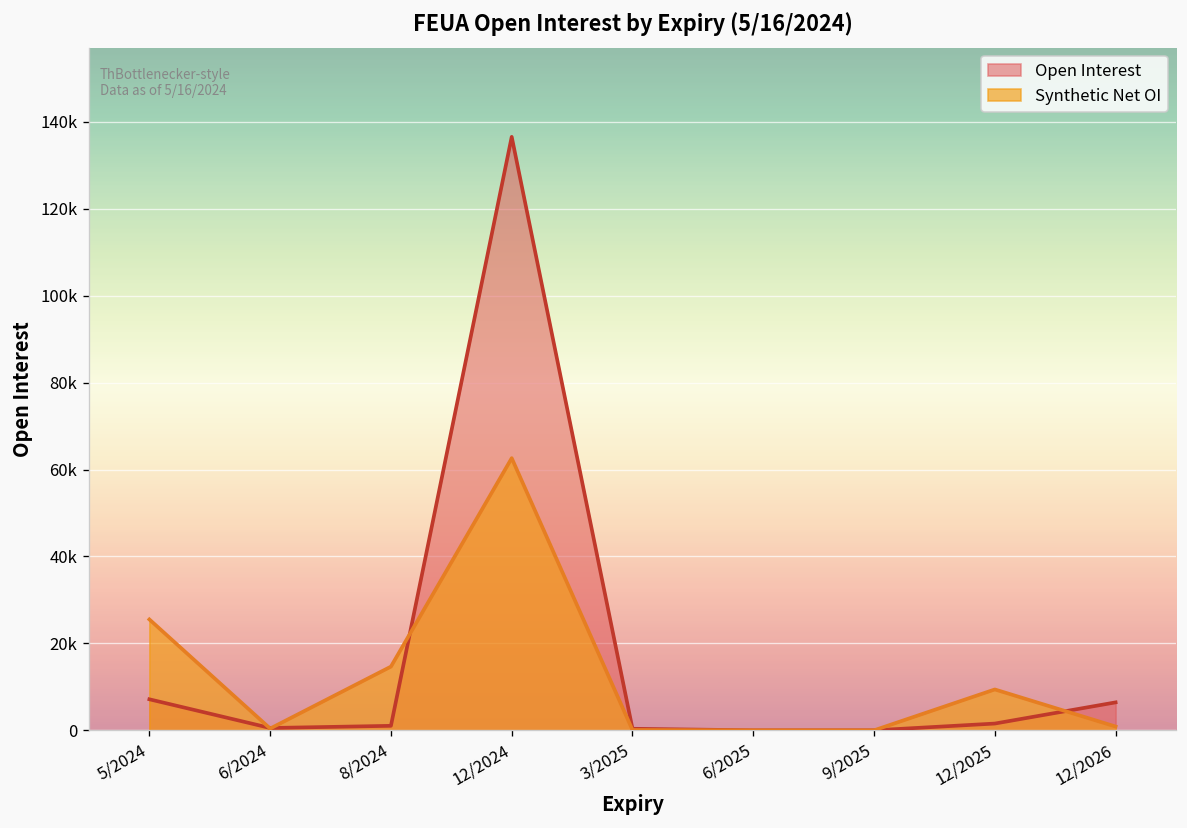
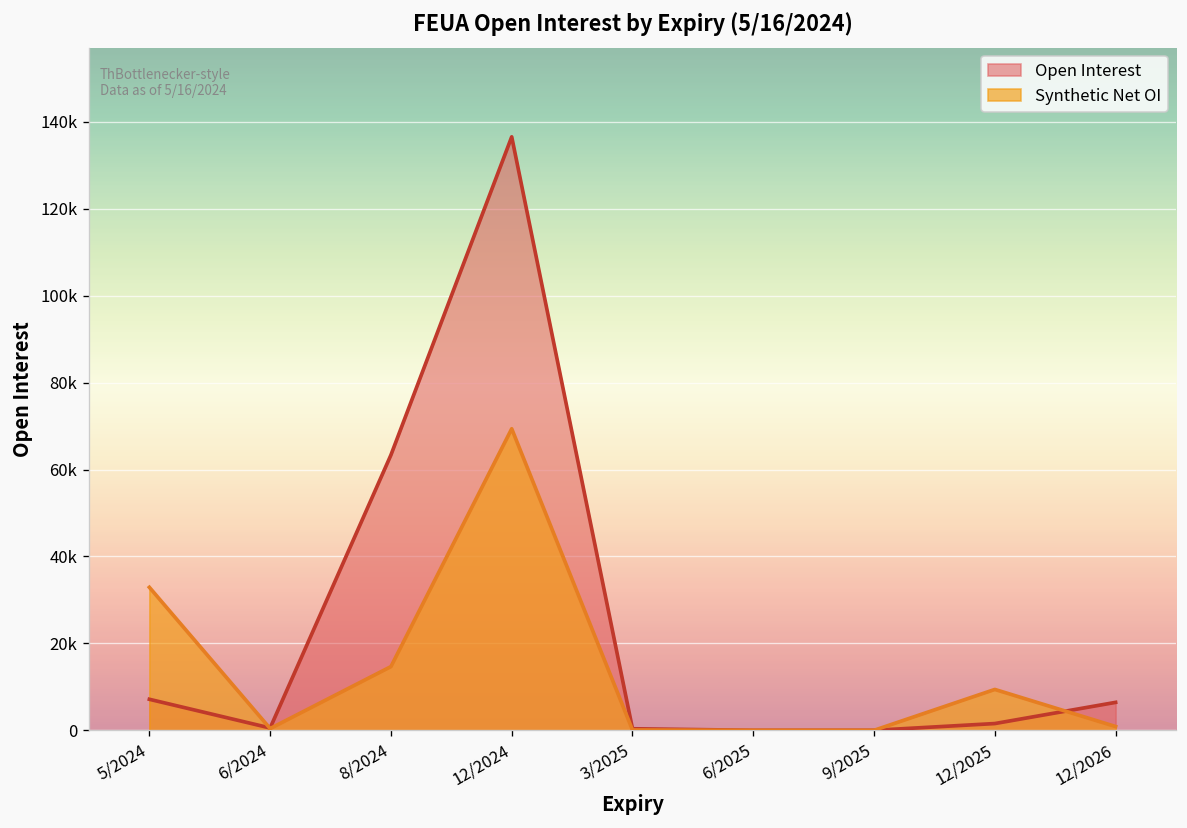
  {
    "Open Interest": {
      "5/2024": 7000,
-     "8/2024": 1000,
+     "8/2024": 63000,
      "12/2024": 137000,
      "12/2025": 2000,
      "12/2026": 6000
    },
    "Synthetic Net OI": {
-     "5/2024": 26000,
+     "5/2024": 33000,
      "8/2024": 15000,
-     "12/2024": 63000,
+     "12/2024": 69000,
      "12/2025": 9000,
      "12/2026": 1000
    }
  }
